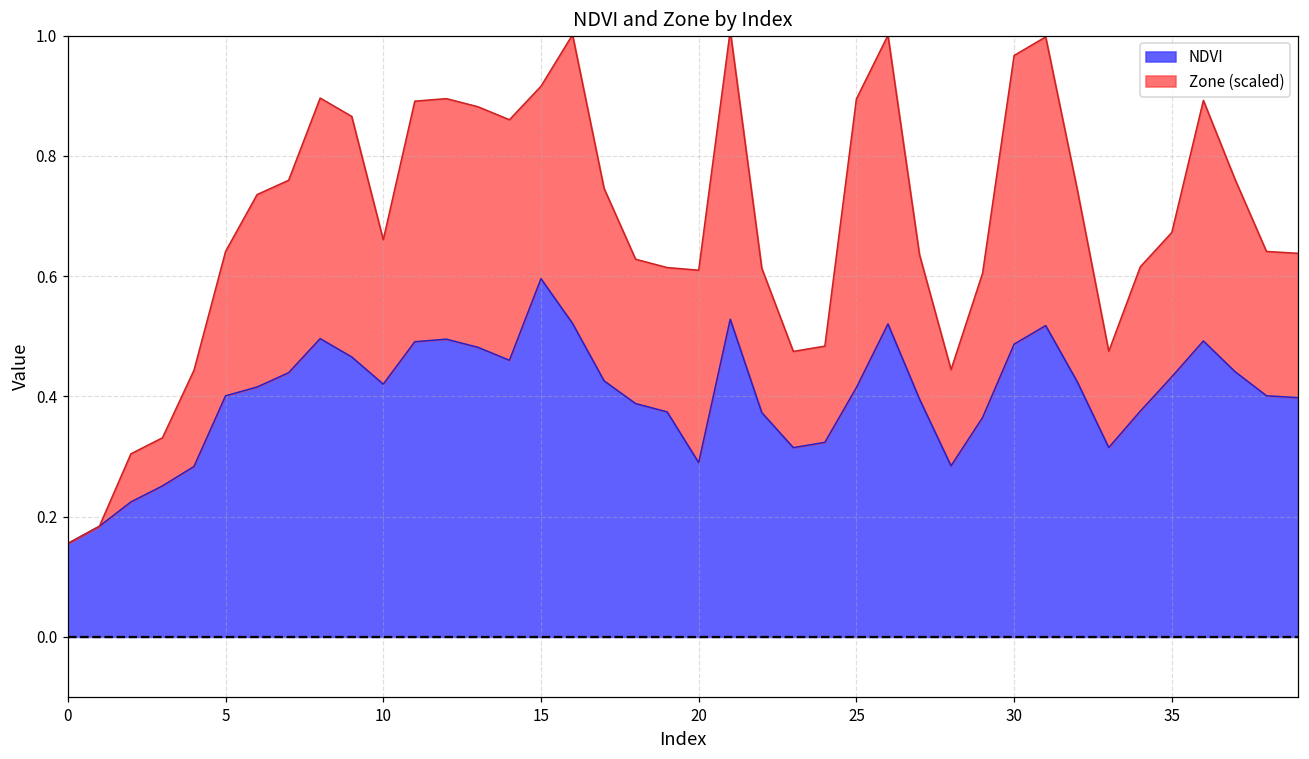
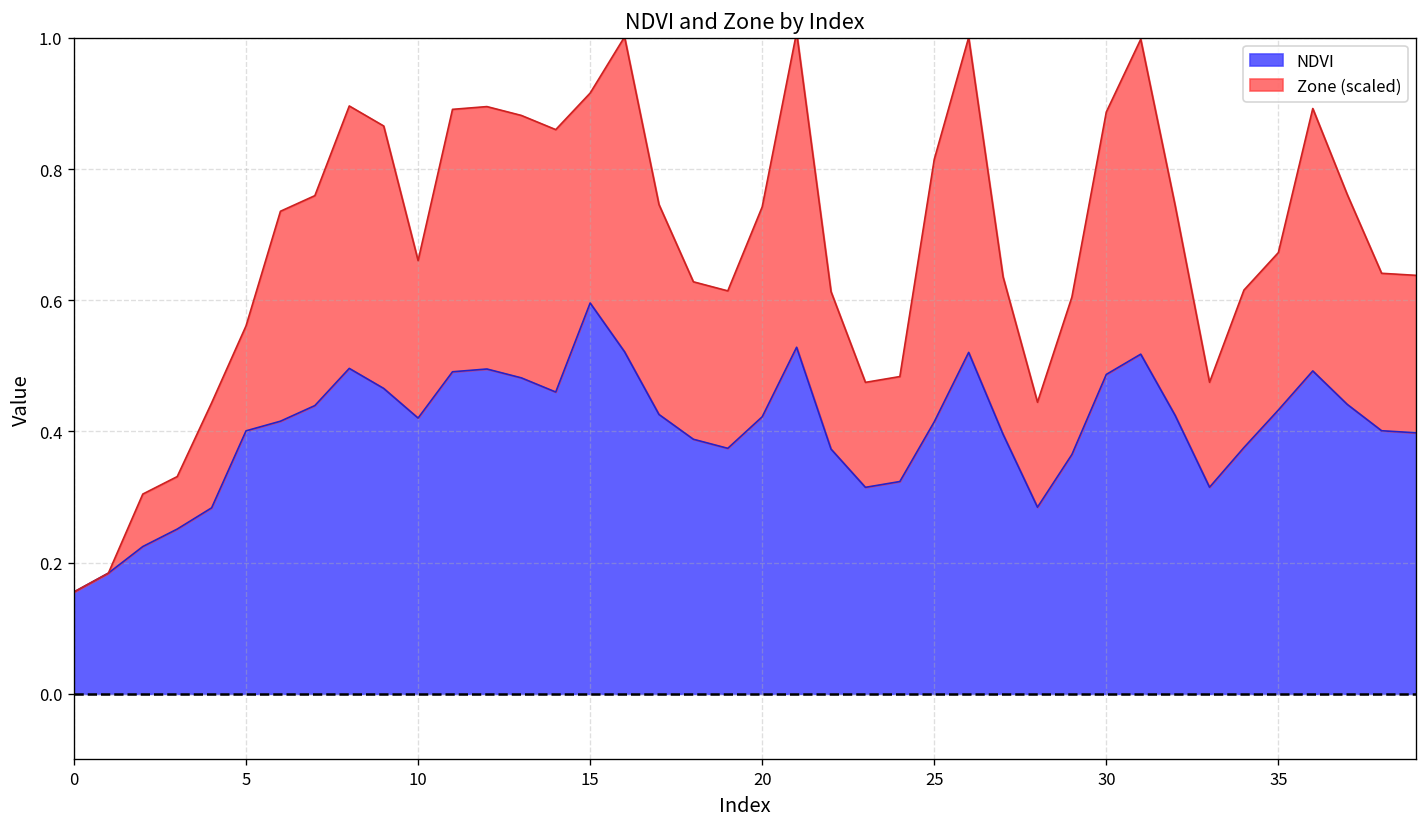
  {
    "NDVI": {
      "5": 0.40,
      "10": 0.42,
      "15": 0.60,
-     "20": 0.29,
+     "20": 0.42,
      "25": 0.41,
      "30": 0.49,
      "35": 0.43
    },
    "Zone (scaled)": {
-     "5": 0.24,
+     "5": 0.16,
      "10": 0.24,
      "15": 0.32,
      "20": 0.32,
-     "25": 0.48,
-     "30": 0.48,
+     "25": 0.40,
+     "30": 0.40,
      "35": 0.24
    }
  }
